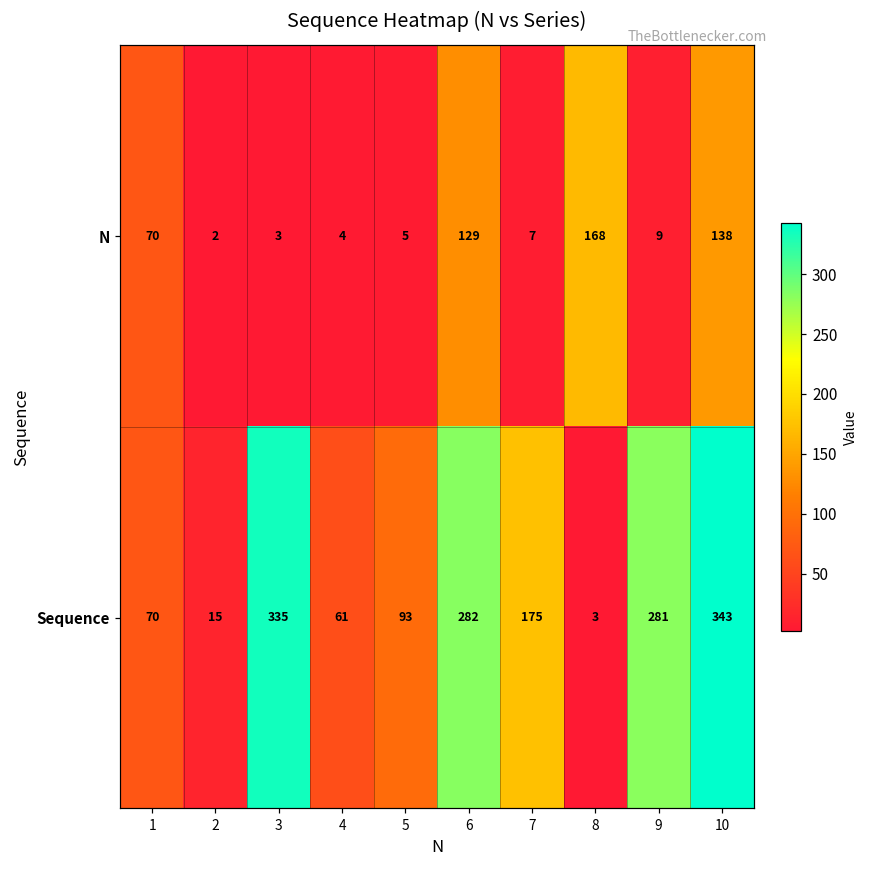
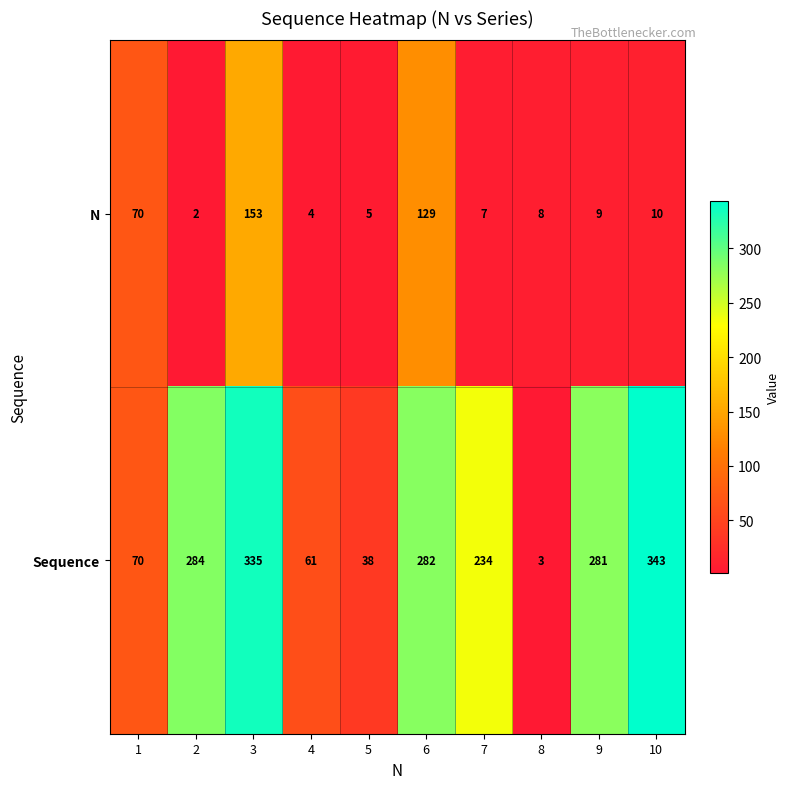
  {
    "N": {
      "1": 70,
      "2": 2,
-     "3": 3,
+     "3": 153,
      "4": 4,
      "5": 5,
      "6": 129,
      "7": 7,
-     "8": 168,
+     "8": 8,
      "9": 9,
-     "10": 138
+     "10": 10
    },
    "Sequence": {
      "1": 70,
-     "2": 15,
+     "2": 284,
      "3": 335,
      "4": 61,
-     "5": 93,
+     "5": 38,
      "6": 282,
-     "7": 175,
+     "7": 234,
      "8": 3,
      "9": 281,
      "10": 343
    }
  }
